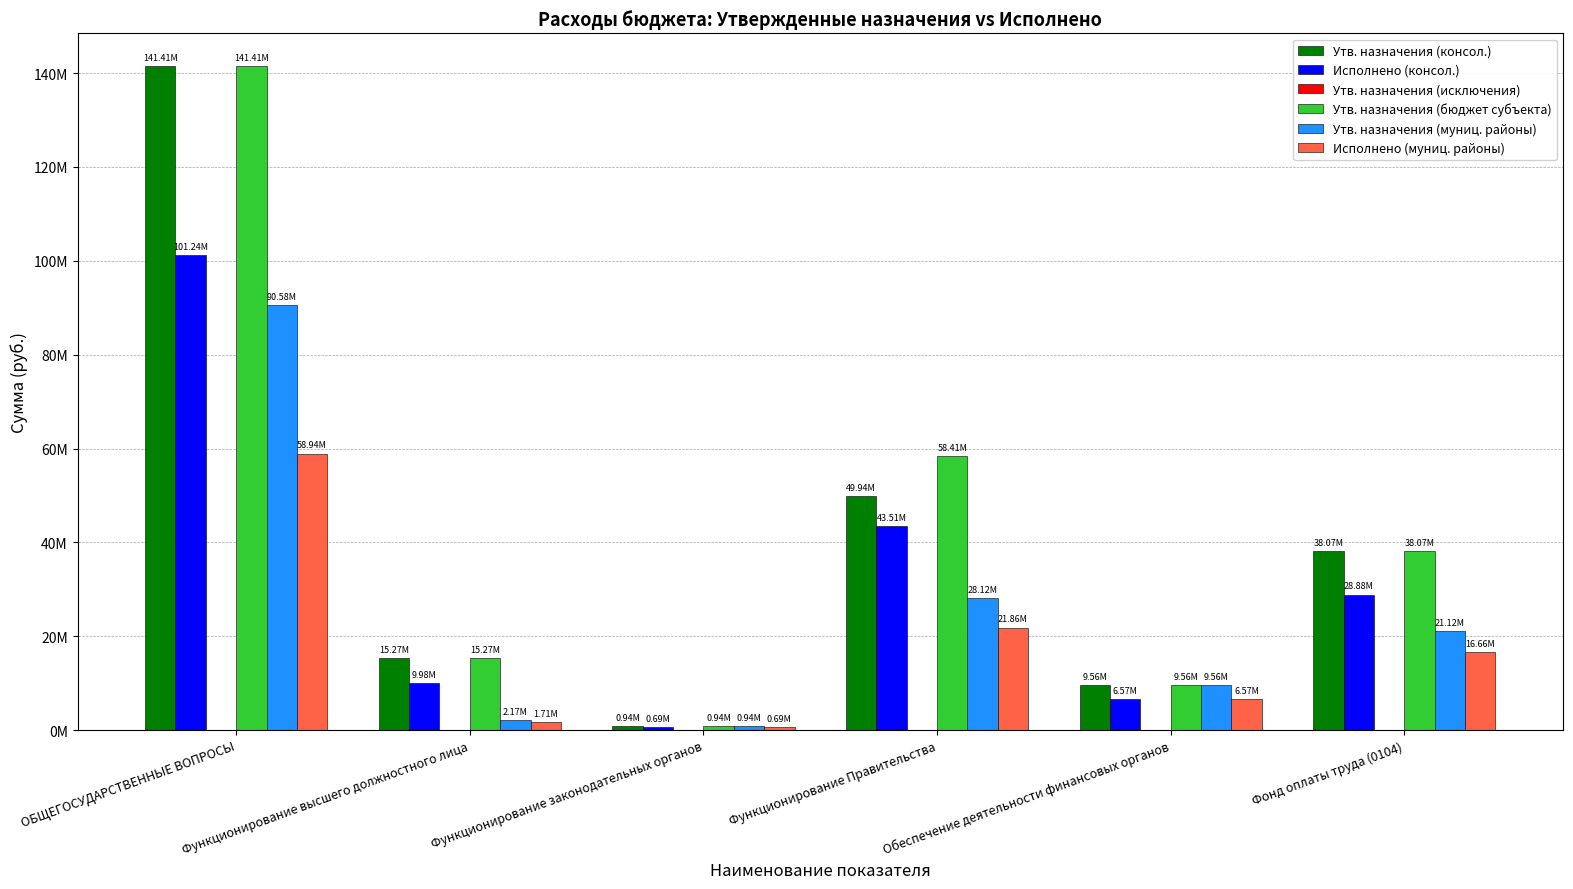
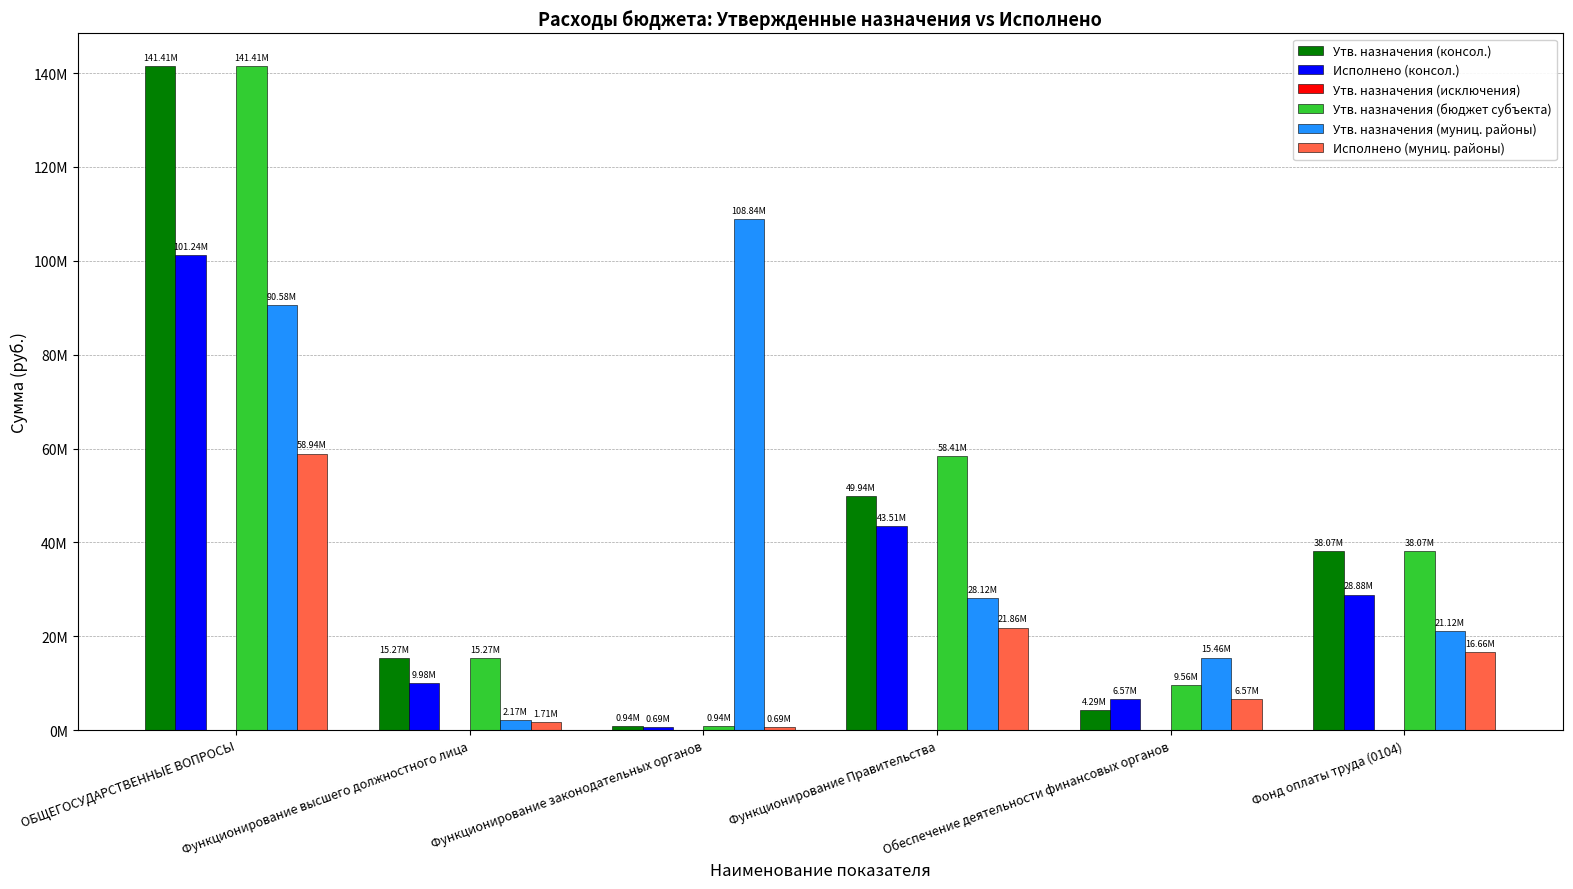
  {
    "Утв. назначения (консол.)": {
      "ОБЩЕГОСУДАРСТВЕННЫЕ ВОПРОСЫ": "141.41M",
      "Функционирование высшего должностного лица": "15.27M",
      "Функционирование законодательных органов": "0.94M",
      "Функционирование Правительства": "49.94M",
-     "Обеспечение деятельности финансовых органов": "9.56M",
+     "Обеспечение деятельности финансовых органов": "4.29M",
      "Фонд оплаты труда (0104)": "38.07M"
    },
    "Исполнено (консол.)": {
      "ОБЩЕГОСУДАРСТВЕННЫЕ ВОПРОСЫ": "101.24M",
      "Функционирование высшего должностного лица": "9.98M",
      "Функционирование законодательных органов": "0.69M",
      "Функционирование Правительства": "43.51M",
      "Обеспечение деятельности финансовых органов": "6.57M",
      "Фонд оплаты труда (0104)": "28.88M"
    },
    "Утв. назначения (исключения)": {
      "ОБЩЕГОСУДАРСТВЕННЫЕ ВОПРОСЫ": "0",
      "Функционирование высшего должностного лица": "0",
      "Функционирование законодательных органов": "0",
      "Функционирование Правительства": "0",
      "Обеспечение деятельности финансовых органов": "0",
      "Фонд оплаты труда (0104)": "0"
    },
    "Утв. назначения (бюджет субъекта)": {
      "ОБЩЕГОСУДАРСТВЕННЫЕ ВОПРОСЫ": "141.41M",
      "Функционирование высшего должностного лица": "15.27M",
      "Функционирование законодательных органов": "0.94M",
      "Функционирование Правительства": "58.41M",
      "Обеспечение деятельности финансовых органов": "9.56M",
      "Фонд оплаты труда (0104)": "38.07M"
    },
    "Утв. назначения (муниц. районы)": {
      "ОБЩЕГОСУДАРСТВЕННЫЕ ВОПРОСЫ": "90.58M",
      "Функционирование высшего должностного лица": "2.17M",
-     "Функционирование законодательных органов": "0.94M",
+     "Функционирование законодательных органов": "108.84M",
      "Функционирование Правительства": "28.12M",
-     "Обеспечение деятельности финансовых органов": "9.56M",
+     "Обеспечение деятельности финансовых органов": "15.46M",
      "Фонд оплаты труда (0104)": "21.12M"
    },
    "Исполнено (муниц. районы)": {
      "ОБЩЕГОСУДАРСТВЕННЫЕ ВОПРОСЫ": "58.94M",
      "Функционирование высшего должностного лица": "1.71M",
      "Функционирование законодательных органов": "0.69M",
      "Функционирование Правительства": "21.86M",
      "Обеспечение деятельности финансовых органов": "6.57M",
      "Фонд оплаты труда (0104)": "16.66M"
    }
  }
